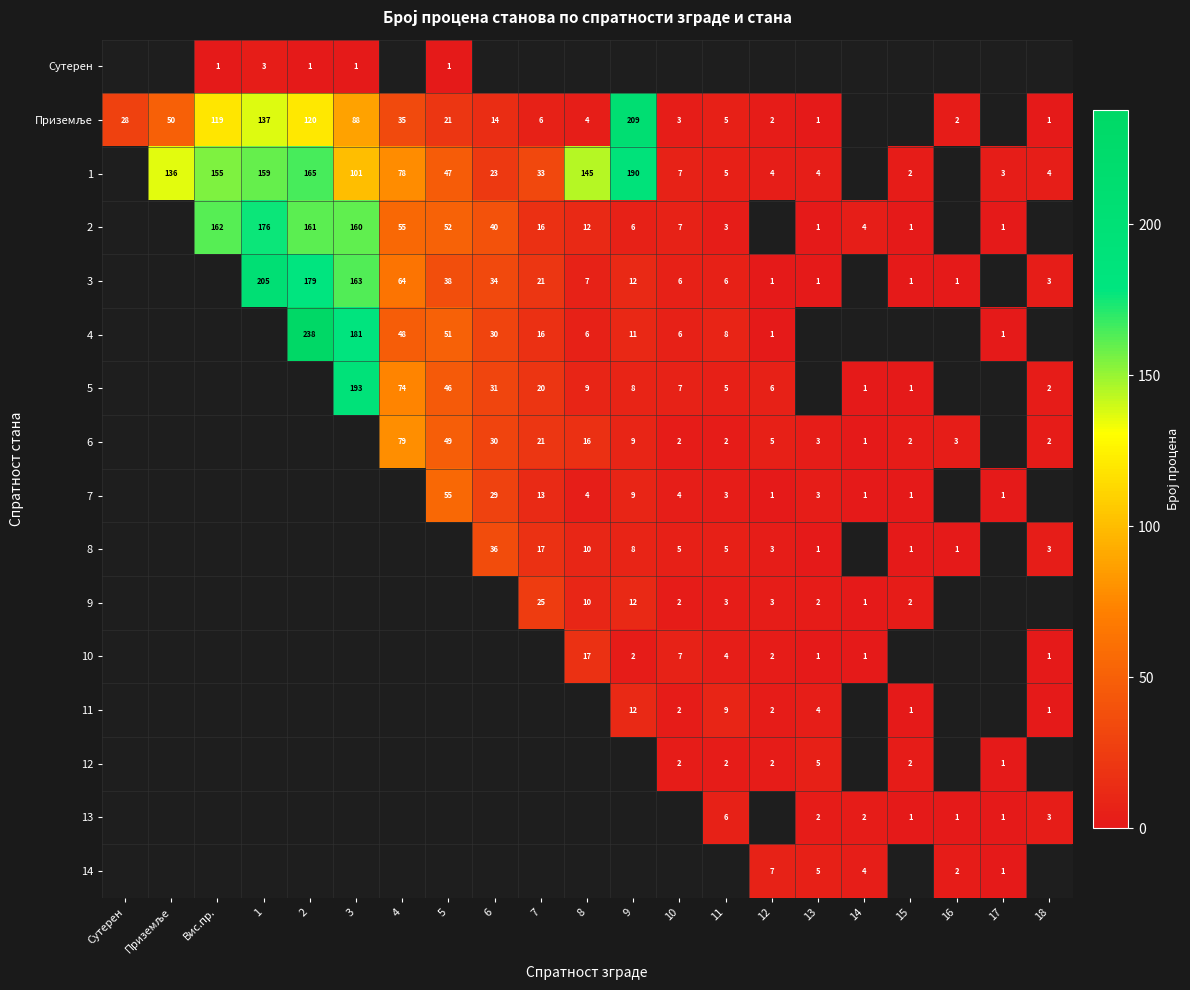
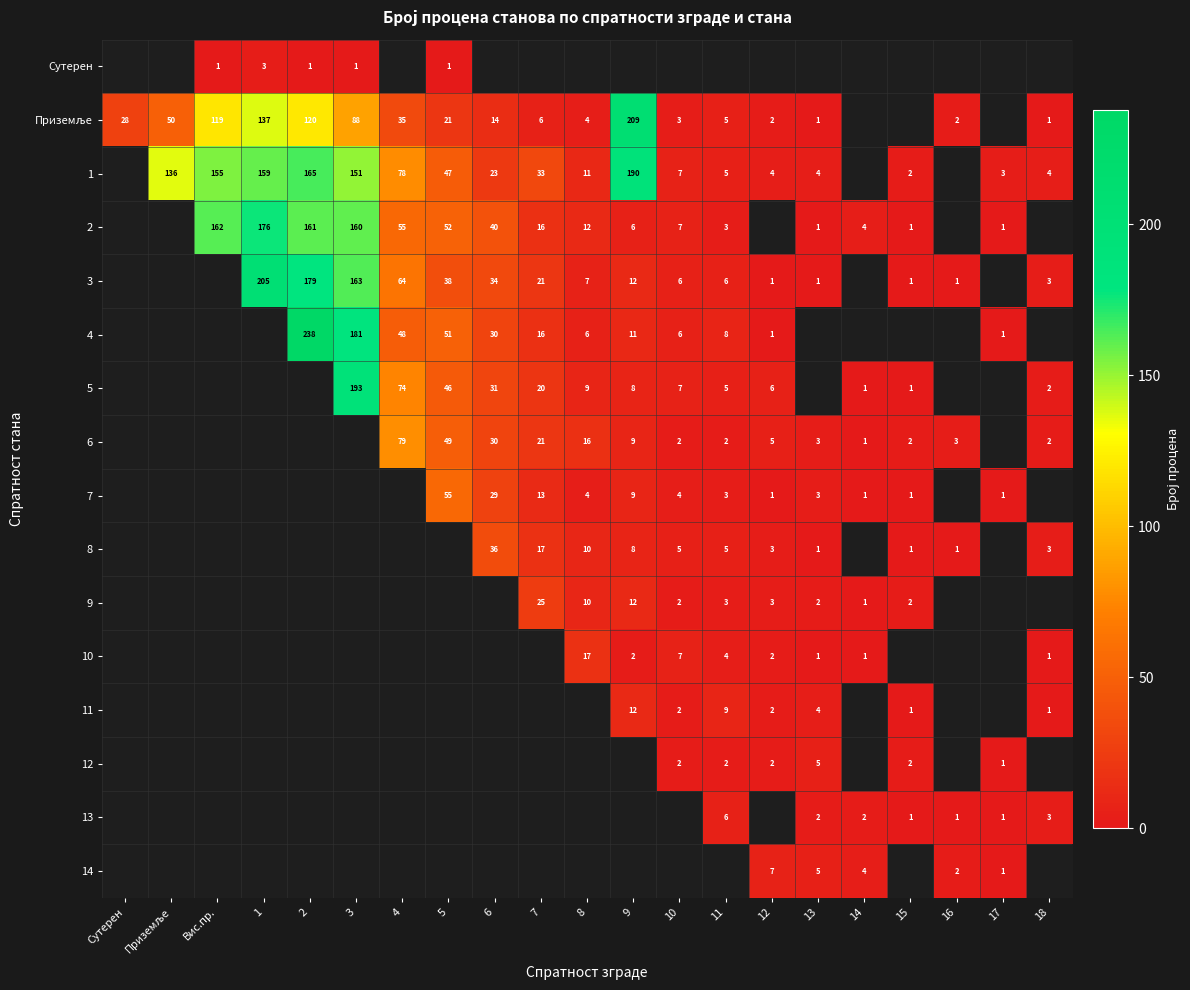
  {
    "Сутерен": {
      "Вис.пр.": 1,
      "1": 3,
      "2": 1,
      "3": 1,
      "5": 1
    },
    "Приземље": {
      "Сутерен": 28,
      "Приземље": 50,
      "Вис.пр.": 119,
      "1": 137,
      "2": 120,
      "3": 88,
      "4": 35,
      "5": 21,
      "6": 14,
      "7": 6,
      "8": 4,
      "9": 209,
      "10": 3,
      "11": 5,
      "12": 2,
      "13": 1,
      "16": 2,
      "18": 1
    },
    "1": {
      "Приземље": 136,
      "Вис.пр.": 155,
      "1": 159,
      "2": 165,
-     "3": 101,
+     "3": 151,
      "4": 78,
      "5": 47,
      "6": 23,
      "7": 33,
-     "8": 145,
+     "8": 11,
      "9": 190,
      "10": 7,
      "11": 5,
      "12": 4,
      "13": 4,
      "15": 2,
      "17": 3,
      "18": 4
    },
    "2": {
      "Вис.пр.": 162,
      "1": 176,
      "2": 161,
      "3": 160,
      "4": 55,
      "5": 52,
      "6": 40,
      "7": 16,
      "8": 12,
      "9": 6,
      "10": 7,
      "11": 3,
      "13": 1,
      "14": 4,
      "15": 1,
      "17": 1
    },
    "3": {
      "1": 205,
      "2": 179,
      "3": 163,
      "4": 64,
      "5": 38,
      "6": 34,
      "7": 21,
      "8": 7,
      "9": 12,
      "10": 6,
      "11": 6,
      "12": 1,
      "13": 1,
      "15": 1,
      "16": 1,
      "18": 3
    },
    "4": {
      "2": 238,
      "3": 181,
      "4": 48,
      "5": 51,
      "6": 30,
      "7": 16,
      "8": 6,
      "9": 11,
      "10": 6,
      "11": 8,
      "12": 1,
      "17": 1
    },
    "5": {
      "3": 193,
      "4": 74,
      "5": 46,
      "6": 31,
      "7": 20,
      "8": 9,
      "9": 8,
      "10": 7,
      "11": 5,
      "12": 6,
      "14": 1,
      "15": 1,
      "18": 2
    },
    "6": {
      "4": 79,
      "5": 49,
      "6": 30,
      "7": 21,
      "8": 16,
      "9": 9,
      "10": 2,
      "11": 2,
      "12": 5,
      "13": 3,
      "14": 1,
      "15": 2,
      "16": 3,
      "18": 2
    },
    "7": {
      "5": 55,
      "6": 29,
      "7": 13,
      "8": 4,
      "9": 9,
      "10": 4,
      "11": 3,
      "12": 1,
      "13": 3,
      "14": 1,
      "15": 1,
      "17": 1
    },
    "8": {
      "6": 36,
      "7": 17,
      "8": 10,
      "9": 8,
      "10": 5,
      "11": 5,
      "12": 3,
      "13": 1,
      "15": 1,
      "16": 1,
      "18": 3
    },
    "9": {
      "7": 25,
      "8": 10,
      "9": 12,
      "10": 2,
      "11": 3,
      "12": 3,
      "13": 2,
      "14": 1,
      "15": 2
    },
    "10": {
      "8": 17,
      "9": 2,
      "10": 7,
      "11": 4,
      "12": 2,
      "13": 1,
      "14": 1,
      "18": 1
    },
    "11": {
      "9": 12,
      "10": 2,
      "11": 9,
      "12": 2,
      "13": 4,
      "15": 1,
      "18": 1
    },
    "12": {
      "10": 2,
      "11": 2,
      "12": 2,
      "13": 5,
      "15": 2,
      "17": 1
    },
    "13": {
      "11": 6,
      "13": 2,
      "14": 2,
      "15": 1,
      "16": 1,
      "17": 1,
      "18": 3
    },
    "14": {
      "12": 7,
      "13": 5,
      "14": 4,
      "16": 2,
      "17": 1
    }
  }
